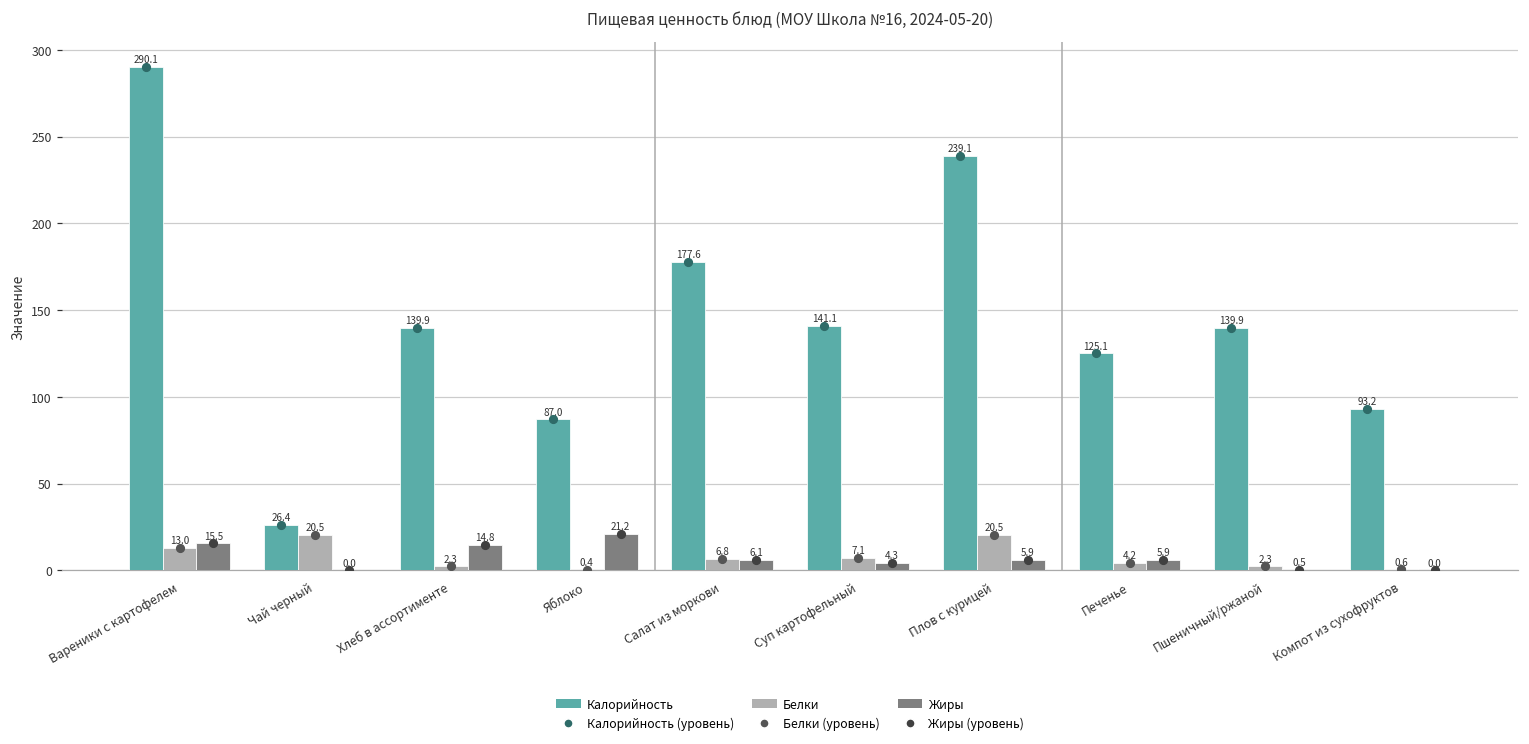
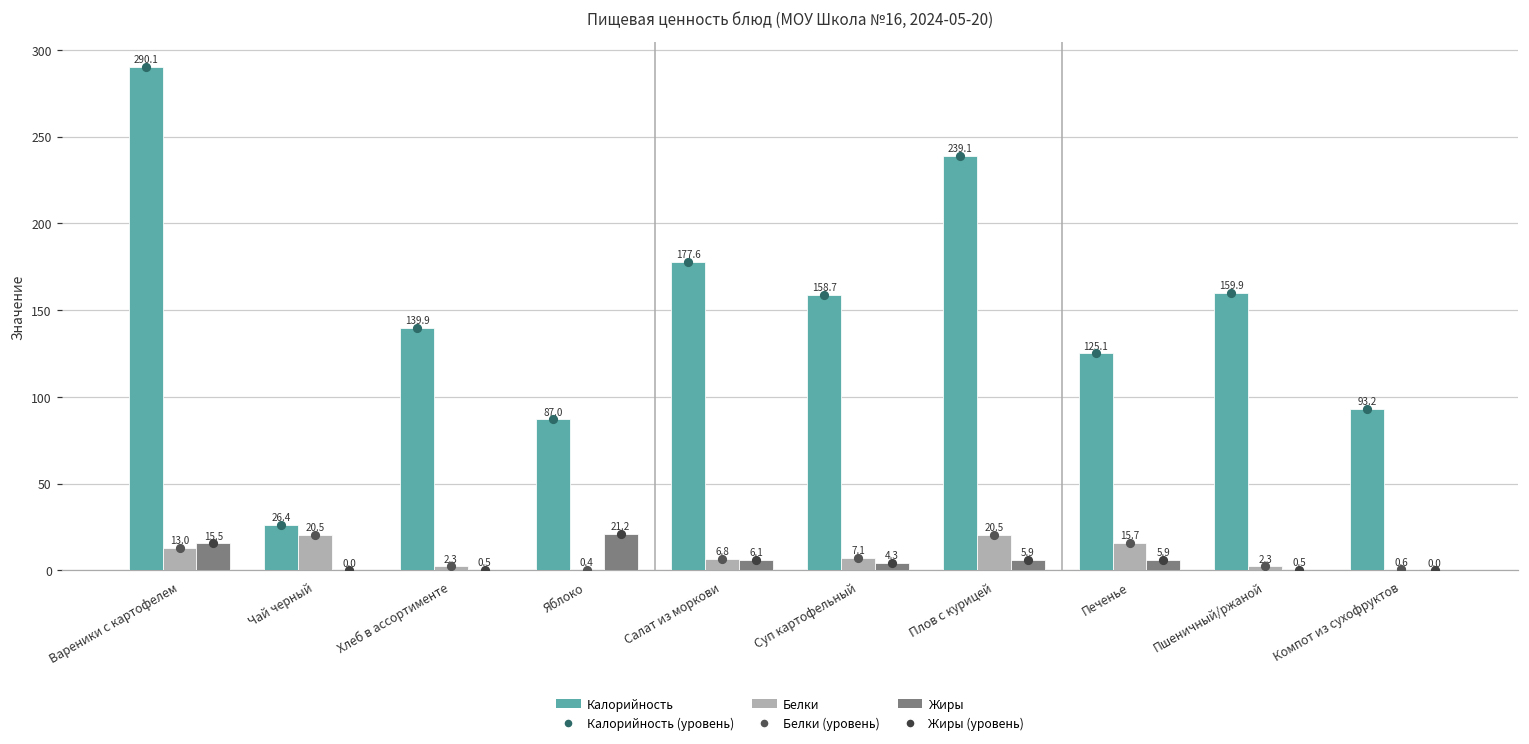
  {
    "Калорийность": {
      "Вареники с картофелем": 290.1,
      "Чай черный": 26.4,
      "Хлеб в ассортименте": 139.9,
      "Яблоко": 87.0,
      "Салат из моркови": 177.6,
-     "Суп картофельный": 141.1,
+     "Суп картофельный": 158.7,
      "Плов с курицей": 239.1,
      "Печенье": 125.1,
-     "Пшеничный/ржаной": 139.9,
+     "Пшеничный/ржаной": 159.9,
      "Компот из сухофруктов": 93.2
    },
    "Белки": {
      "Вареники с картофелем": 13.0,
      "Чай черный": 20.5,
      "Хлеб в ассортименте": 2.3,
      "Яблоко": 0.4,
      "Салат из моркови": 6.8,
      "Суп картофельный": 7.1,
      "Плов с курицей": 20.5,
-     "Печенье": 4.2,
+     "Печенье": 15.7,
      "Пшеничный/ржаной": 2.3,
      "Компот из сухофруктов": 0.6
    },
    "Жиры": {
      "Вареники с картофелем": 15.5,
      "Чай черный": 0.0,
-     "Хлеб в ассортименте": 14.8,
+     "Хлеб в ассортименте": 0.5,
      "Яблоко": 21.2,
      "Салат из моркови": 6.1,
      "Суп картофельный": 4.3,
      "Плов с курицей": 5.9,
      "Печенье": 5.9,
      "Пшеничный/ржаной": 0.5,
      "Компот из сухофруктов": 0.0
    }
  }
